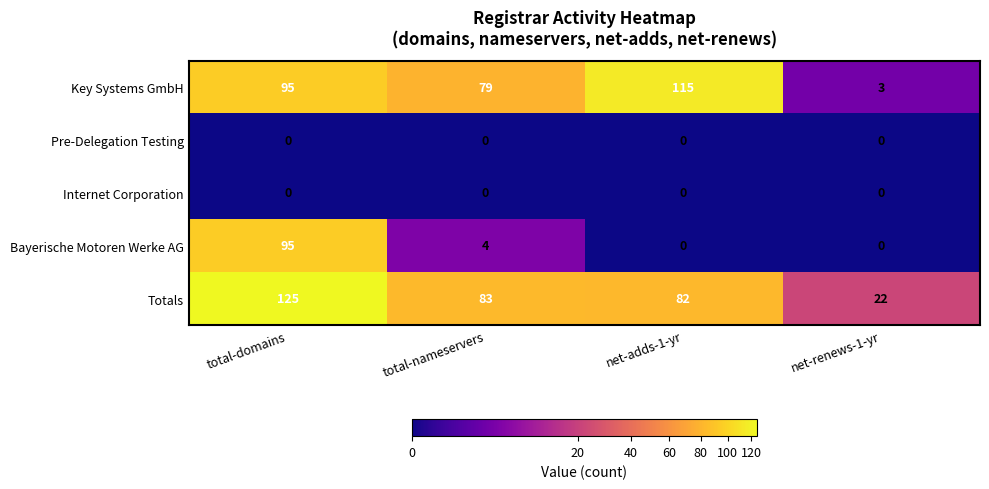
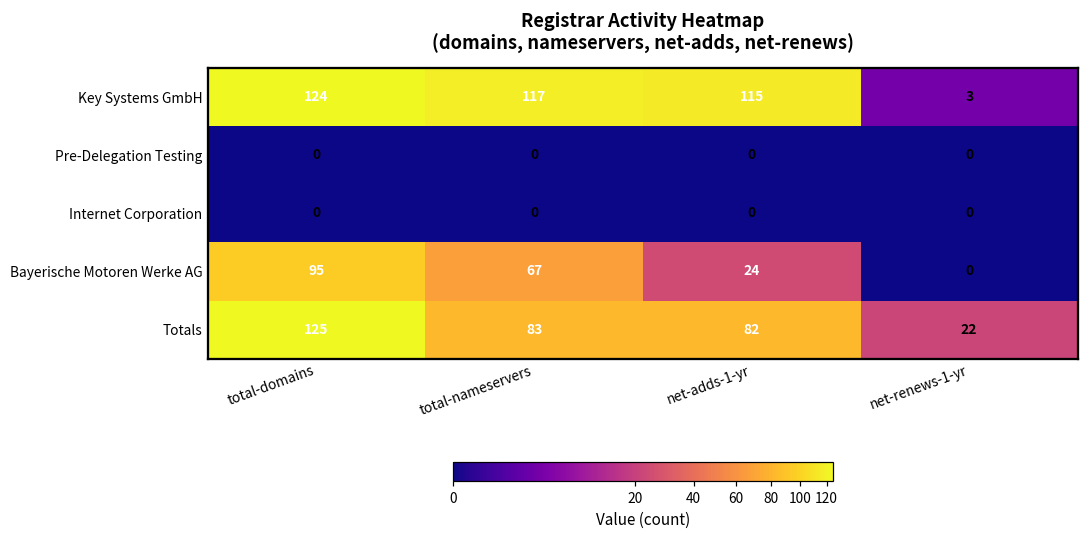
  {
    "Key Systems GmbH": {
-     "total-domains": 95,
-     "total-nameservers": 79,
+     "total-domains": 124,
+     "total-nameservers": 117,
      "net-adds-1-yr": 115,
      "net-renews-1-yr": 3
    },
    "Pre-Delegation Testing": {
      "total-domains": 0,
      "total-nameservers": 0,
      "net-adds-1-yr": 0,
      "net-renews-1-yr": 0
    },
    "Internet Corporation": {
      "total-domains": 0,
      "total-nameservers": 0,
      "net-adds-1-yr": 0,
      "net-renews-1-yr": 0
    },
    "Bayerische Motoren Werke AG": {
      "total-domains": 95,
-     "total-nameservers": 4,
-     "net-adds-1-yr": 0,
+     "total-nameservers": 67,
+     "net-adds-1-yr": 24,
      "net-renews-1-yr": 0
    },
    "Totals": {
      "total-domains": 125,
      "total-nameservers": 83,
      "net-adds-1-yr": 82,
      "net-renews-1-yr": 22
    }
  }
